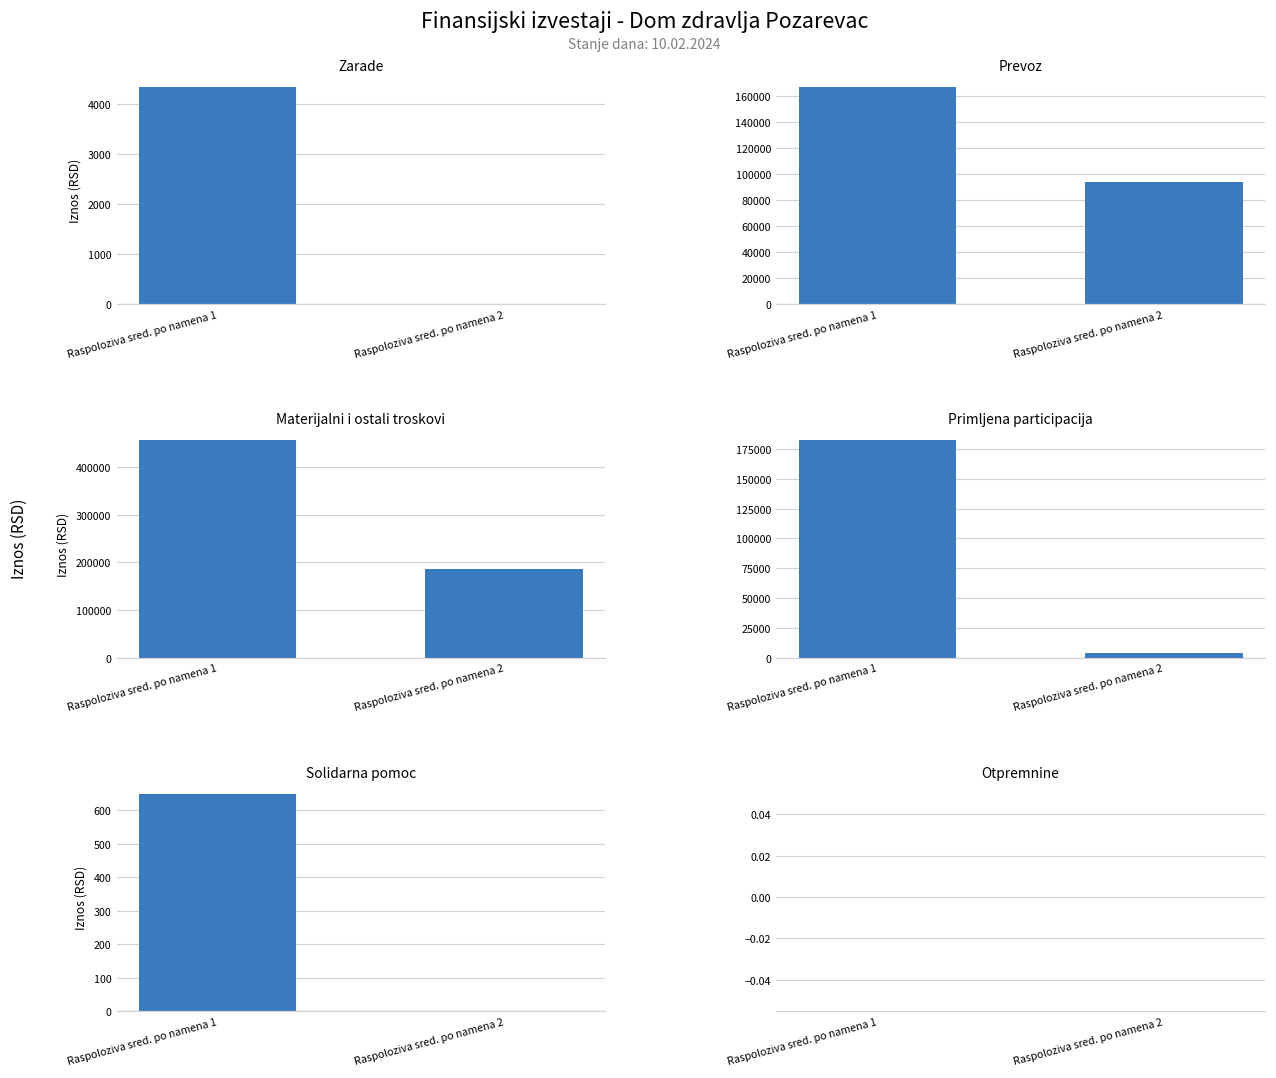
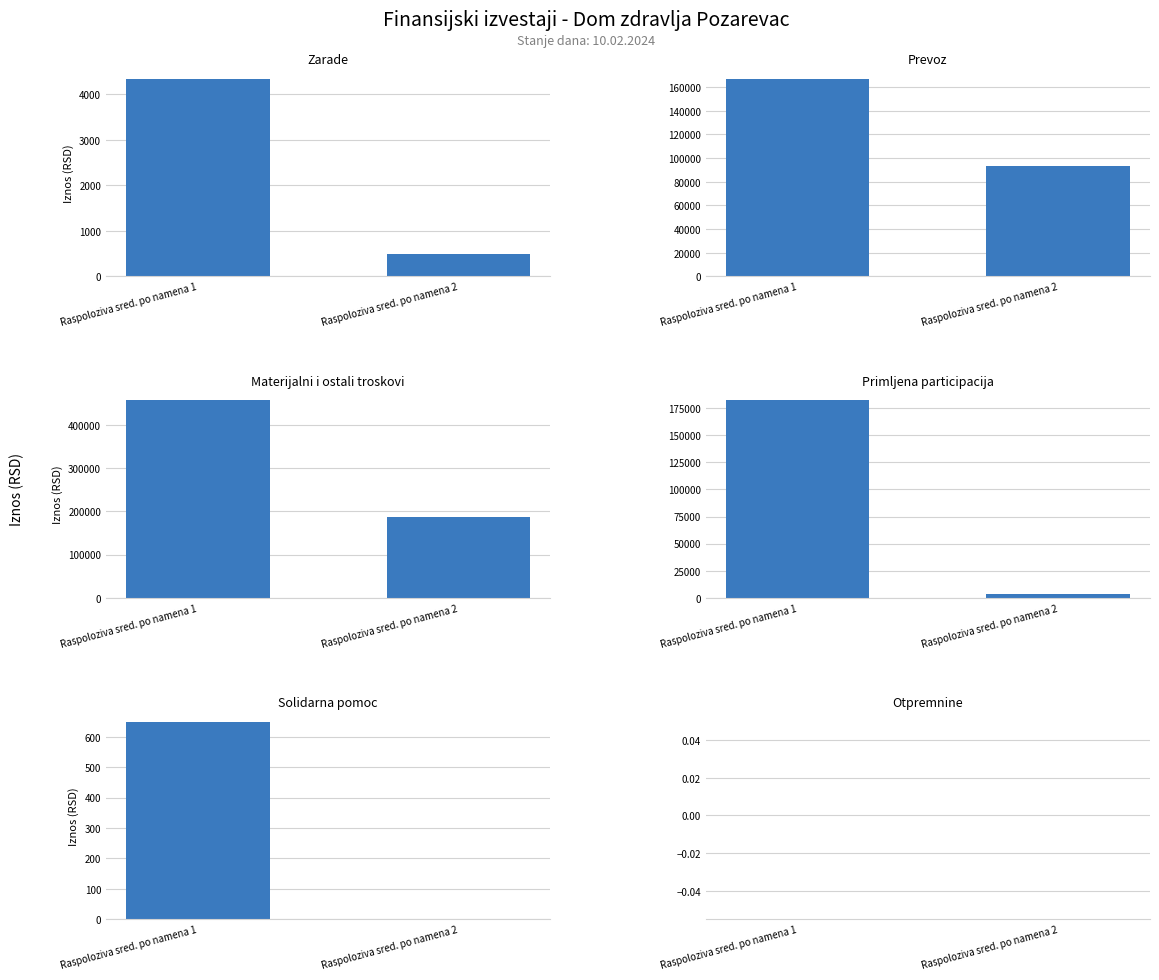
  {
    "Zarade": {
      "Raspoloziva sred. po namena 1": 4300,
-     "Raspoloziva sred. po namena 2": 0
+     "Raspoloziva sred. po namena 2": 500
    },
    "Prevoz": {
      "Raspoloziva sred. po namena 1": 167000,
      "Raspoloziva sred. po namena 2": 94000
    },
    "Materijalni i ostali troskovi": {
      "Raspoloziva sred. po namena 1": 460000,
      "Raspoloziva sred. po namena 2": 190000
    },
    "Primljena participacija": {
      "Raspoloziva sred. po namena 1": 182000,
      "Raspoloziva sred. po namena 2": 4000
    },
    "Solidarna pomoc": {
      "Raspoloziva sred. po namena 1": 650,
      "Raspoloziva sred. po namena 2": 0
    },
    "Otpremnine": {
      "Raspoloziva sred. po namena 1": 0.000,
      "Raspoloziva sred. po namena 2": 0.000
    }
  }
